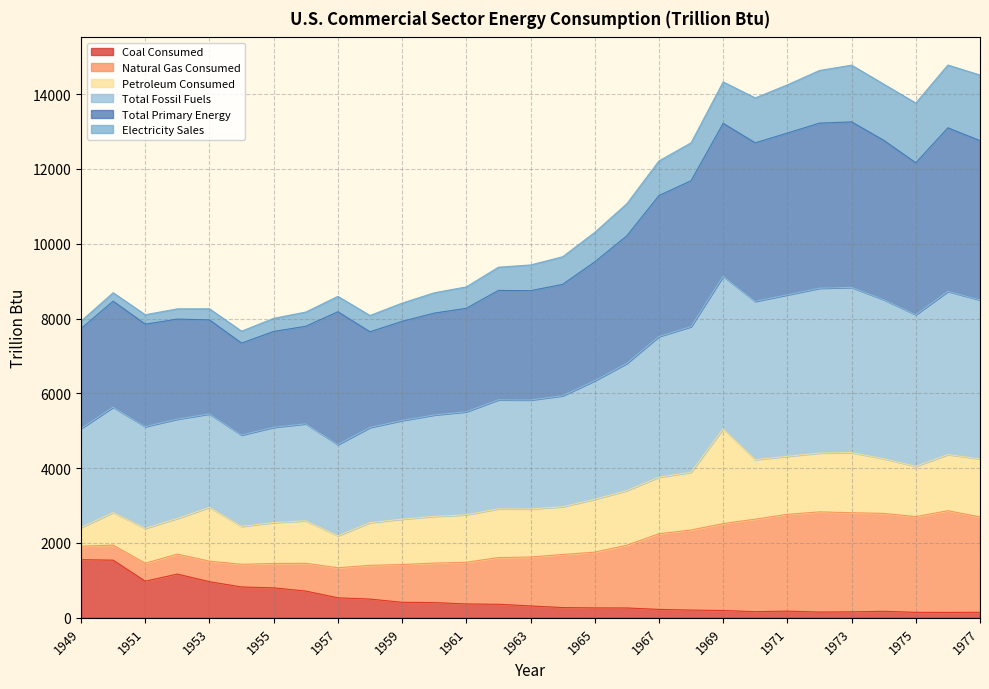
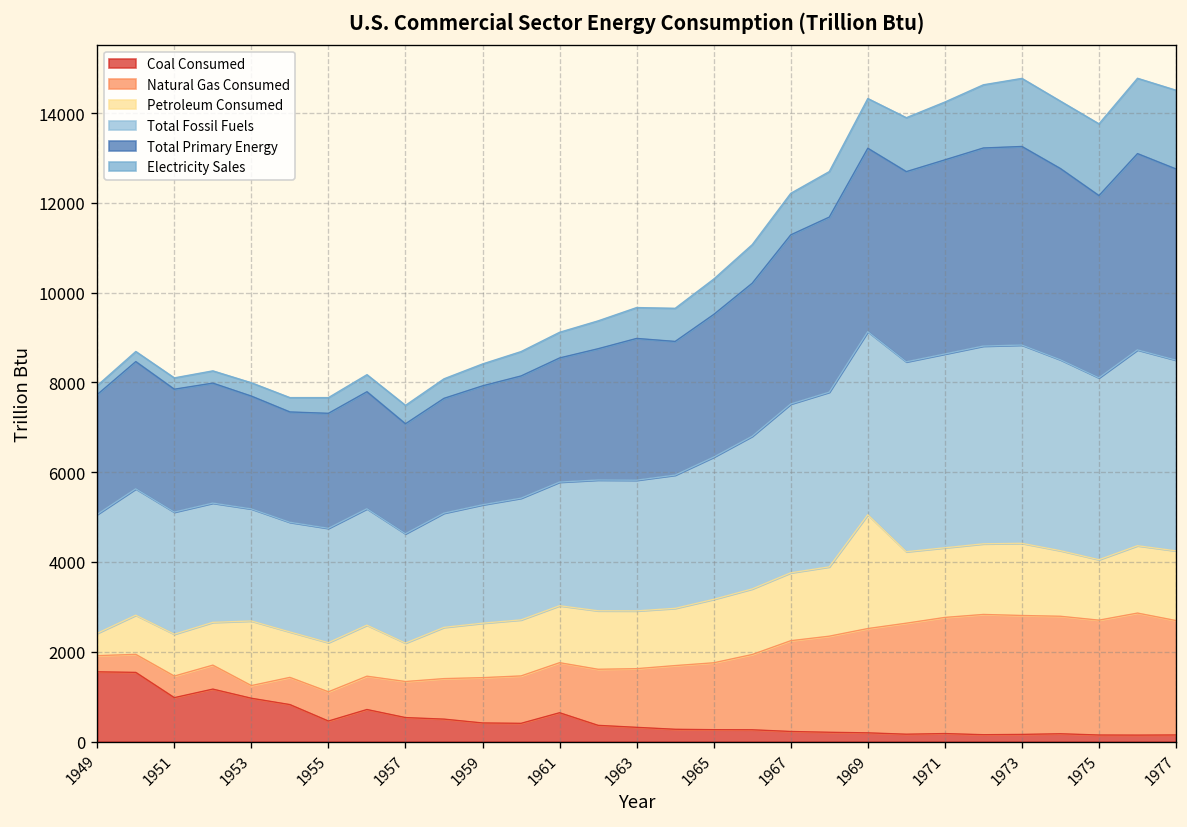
  {
    "Coal Consumed": {
      "1949": 1600,
      "1951": 1000,
      "1953": 1000,
-     "1955": 800,
+     "1955": 500,
      "1957": 500,
      "1959": 400,
-     "1961": 400,
+     "1961": 600,
      "1963": 300,
      "1965": 300,
      "1967": 200,
      "1969": 200,
      "1971": 200,
      "1973": 200,
      "1975": 100,
      "1977": 100
    },
    "Natural Gas Consumed": {
      "1949": 400,
      "1951": 500,
-     "1953": 500,
+     "1953": 300,
      "1955": 700,
      "1957": 800,
      "1959": 1000,
      "1961": 1100,
      "1963": 1300,
      "1965": 1500,
      "1967": 2000,
      "1969": 2300,
      "1971": 2600,
      "1973": 2600,
      "1975": 2600,
      "1977": 2500
    },
    "Petroleum Consumed": {
      "1949": 500,
      "1951": 900,
      "1953": 1400,
      "1955": 1100,
      "1957": 900,
      "1959": 1200,
      "1961": 1300,
      "1963": 1300,
      "1965": 1400,
      "1967": 1500,
      "1969": 2500,
      "1971": 1600,
      "1973": 1600,
      "1975": 1300,
      "1977": 1600
    },
    "Total Primary Energy": {
      "1949": 2700,
      "1951": 2700,
      "1953": 2500,
      "1955": 2600,
-     "1957": 3600,
+     "1957": 2400,
      "1959": 2600,
      "1961": 2800,
-     "1963": 2900,
+     "1963": 3200,
      "1965": 3200,
      "1967": 3800,
      "1969": 4100,
      "1971": 4300,
      "1973": 4400,
      "1975": 4100,
      "1977": 4300
    }
  }
